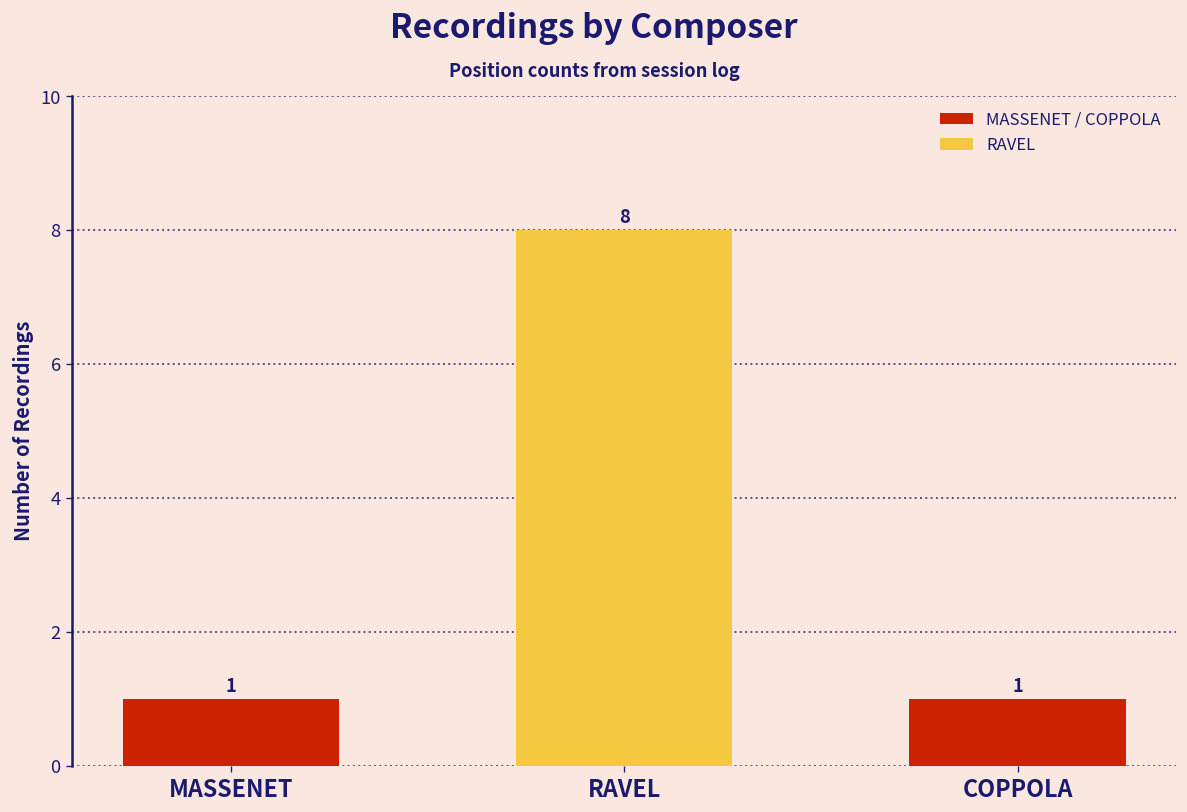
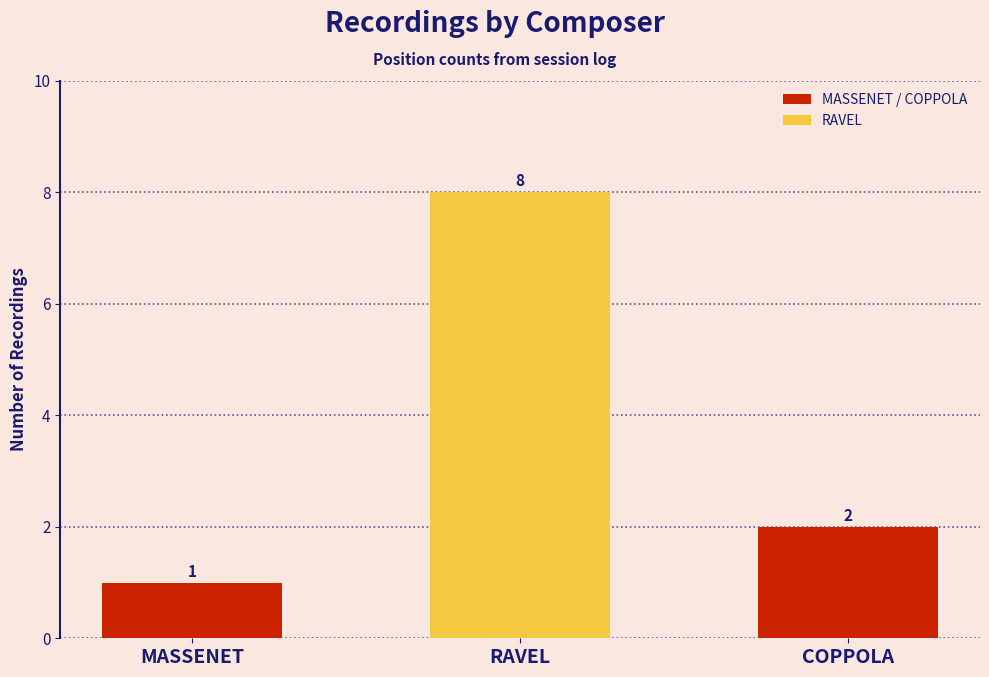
  {
    "MASSENET": 1,
    "RAVEL": 8,
-   "COPPOLA": 1
+   "COPPOLA": 2
  }
